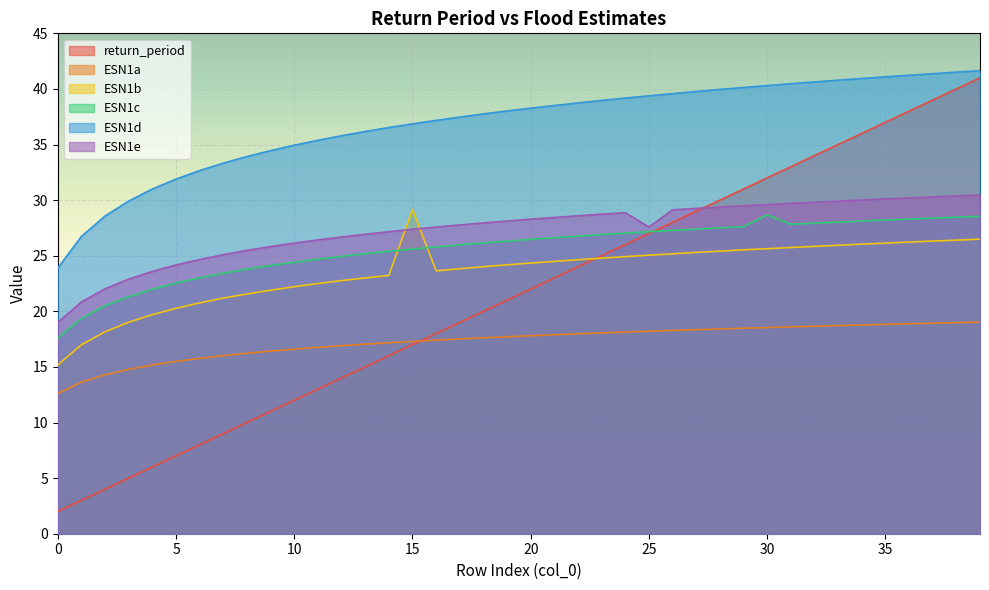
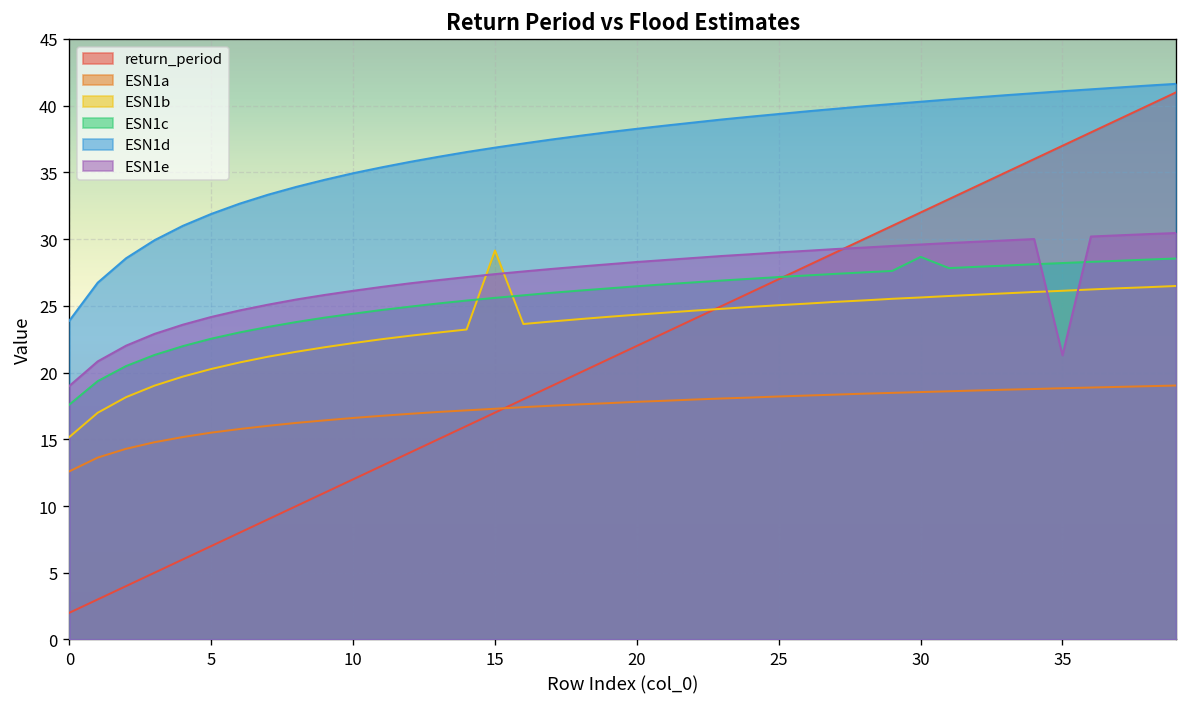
  {
    "ESN1b": {
      "0": 15.2,
      "5": 20.3,
      "10": 22.2,
      "15": 29.2,
      "20": 24.3,
      "25": 25.1,
      "30": 25.6,
      "35": 26.1
    },
    "ESN1c": {
      "0": 17.6,
      "5": 22.5,
      "10": 24.4,
      "15": 25.6,
      "20": 26.5,
      "30": 28.7,
      "35": 28.2
    },
    "ESN1d": {
      "0": 23.9,
      "5": 31.9,
      "10": 34.9,
      "15": 36.9,
      "20": 38.3,
      "25": 39.4,
      "30": 40.3,
      "35": 41.1
    },
    "ESN1e": {
      "0": 19.0,
      "5": 24.2,
      "10": 26.1,
      "15": 27.4,
      "20": 28.3,
-     "25": 27.6,
+     "25": 29.0,
      "30": 29.6,
-     "35": 30.1
+     "35": 21.3
    }
  }
